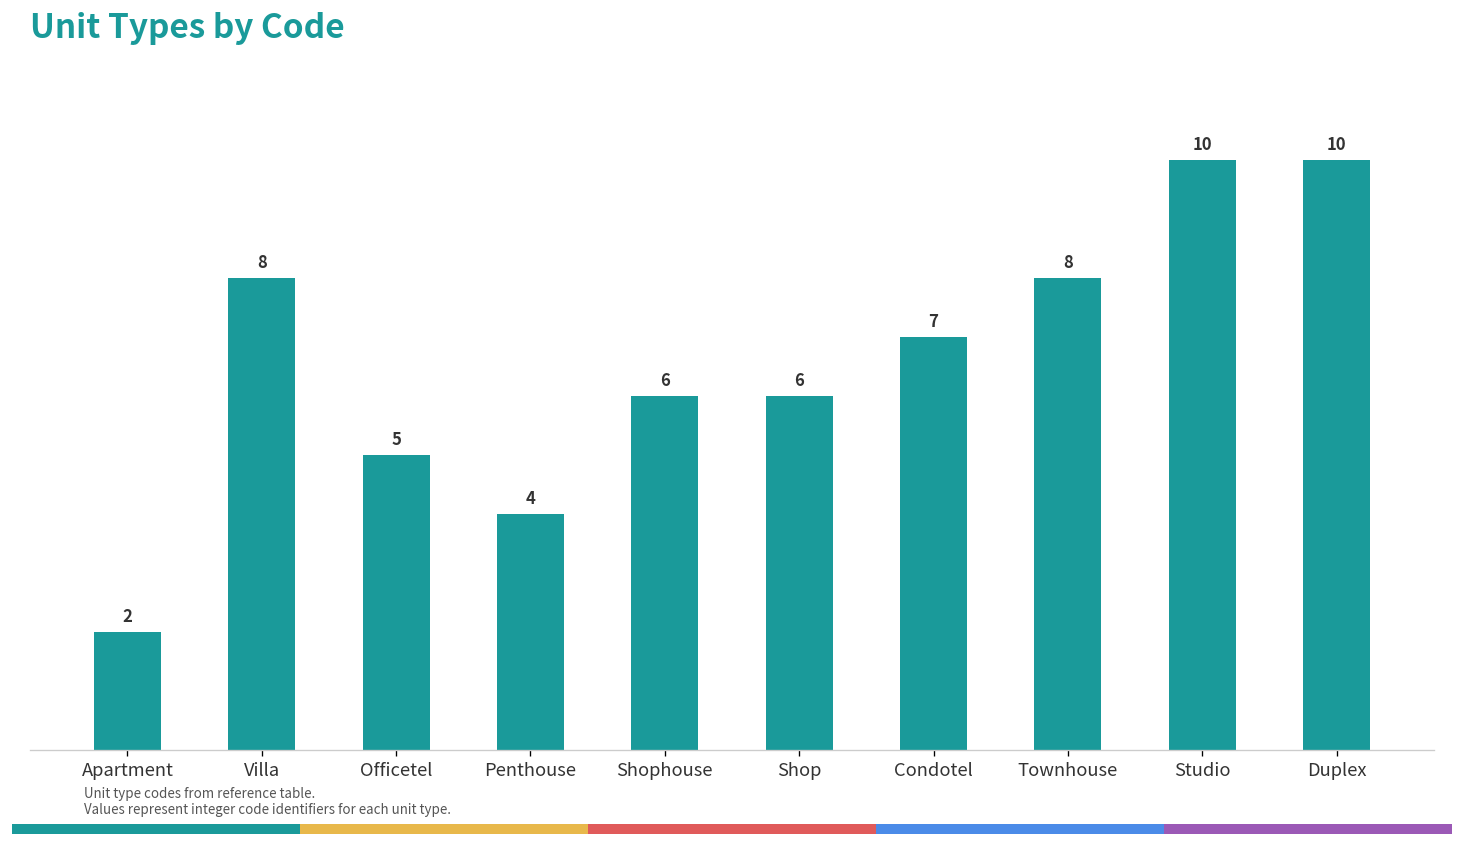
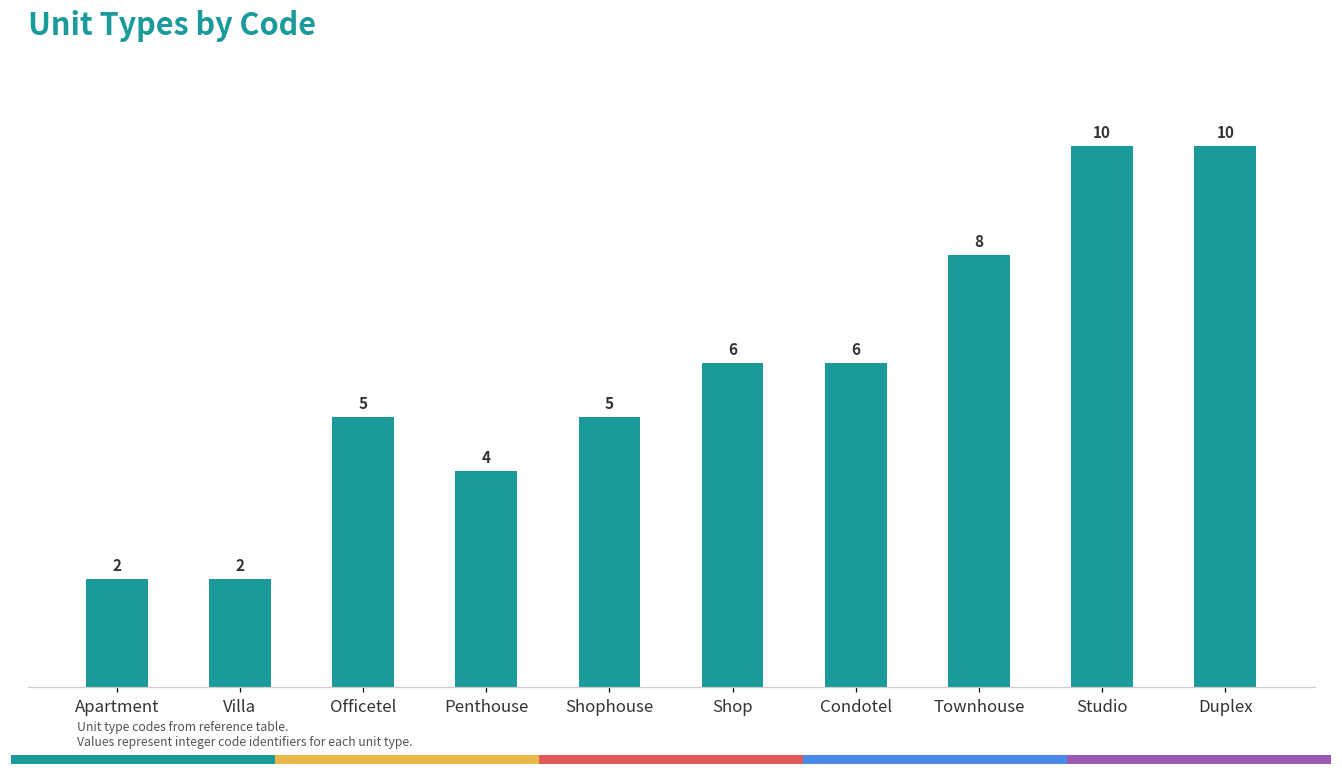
  {
    "Apartment": 2,
-   "Villa": 8,
+   "Villa": 2,
    "Officetel": 5,
    "Penthouse": 4,
-   "Shophouse": 6,
+   "Shophouse": 5,
    "Shop": 6,
-   "Condotel": 7,
+   "Condotel": 6,
    "Townhouse": 8,
    "Studio": 10,
    "Duplex": 10
  }
